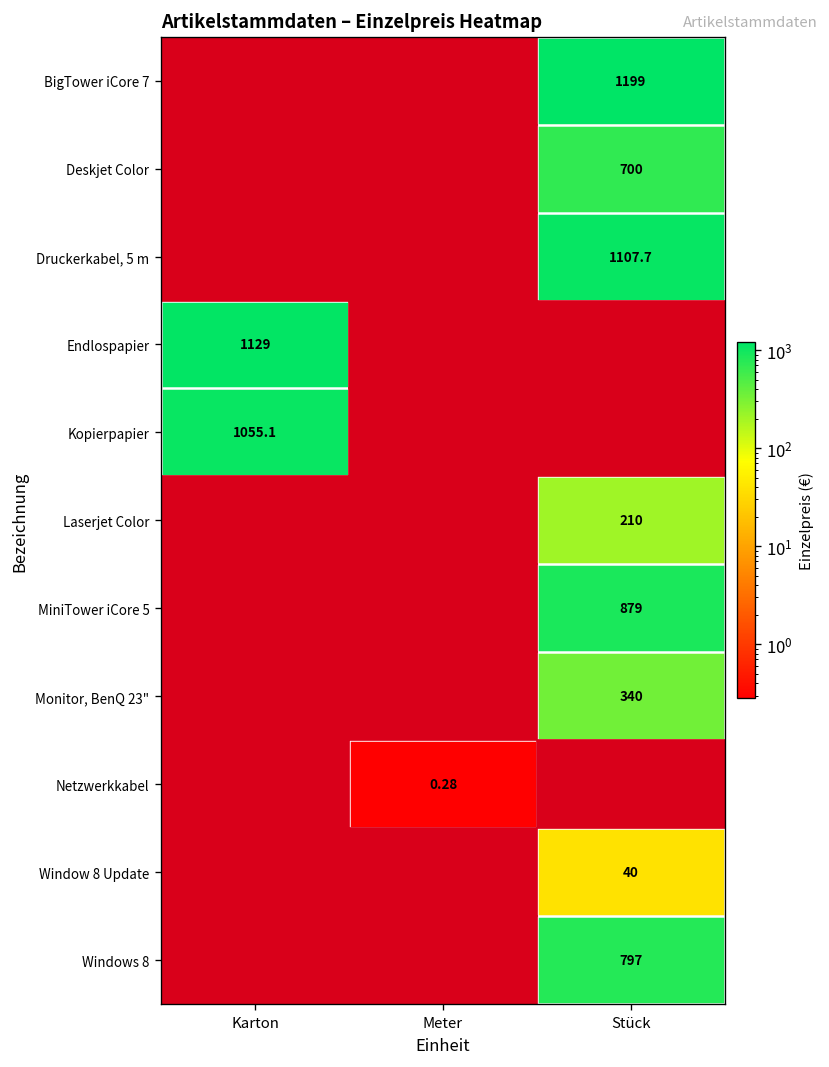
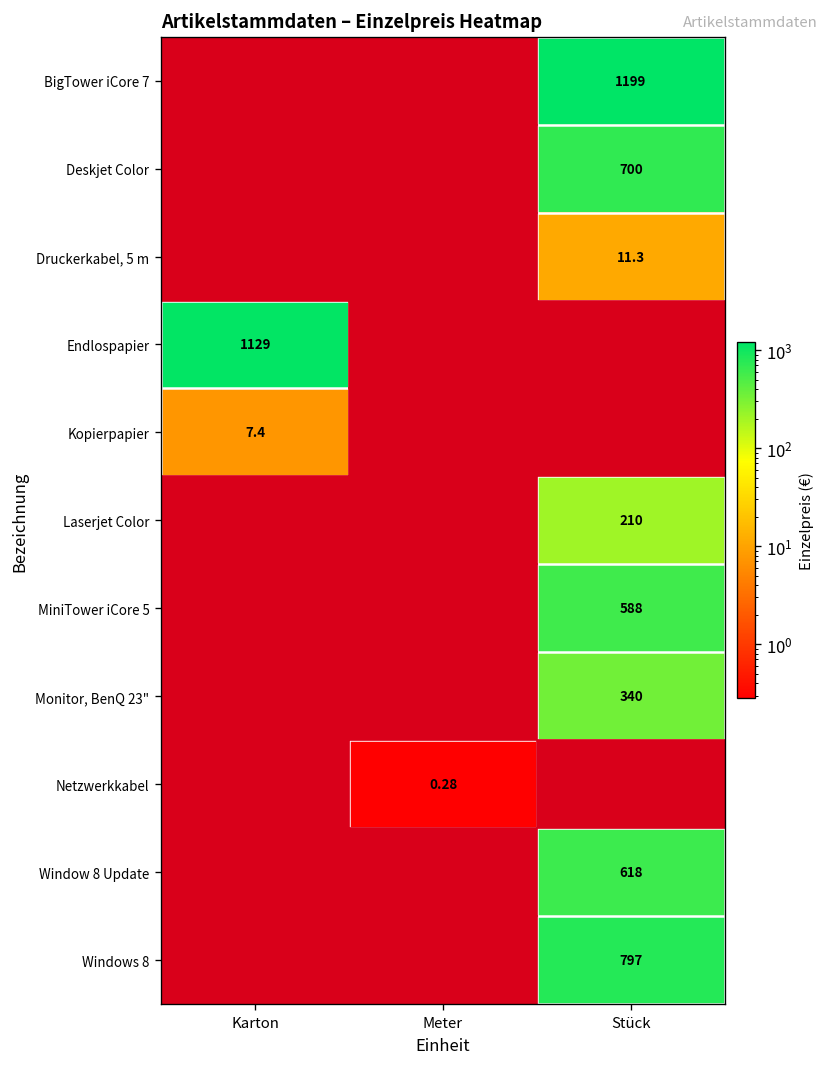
  {
    "BigTower iCore 7": {
      "Stück": 1199
    },
    "Deskjet Color": {
      "Stück": 700
    },
    "Druckerkabel, 5 m": {
-     "Stück": 1107.7
+     "Stück": 11.3
    },
    "Endlospapier": {
      "Karton": 1129
    },
    "Kopierpapier": {
-     "Karton": 1055.1
+     "Karton": 7.4
    },
    "Laserjet Color": {
      "Stück": 210
    },
    "MiniTower iCore 5": {
-     "Stück": 879
+     "Stück": 588
    },
    "Monitor, BenQ 23\"": {
      "Stück": 340
    },
    "Netzwerkkabel": {
      "Meter": 0.28
    },
    "Window 8 Update": {
-     "Stück": 40
+     "Stück": 618
    },
    "Windows 8": {
      "Stück": 797
    }
  }
